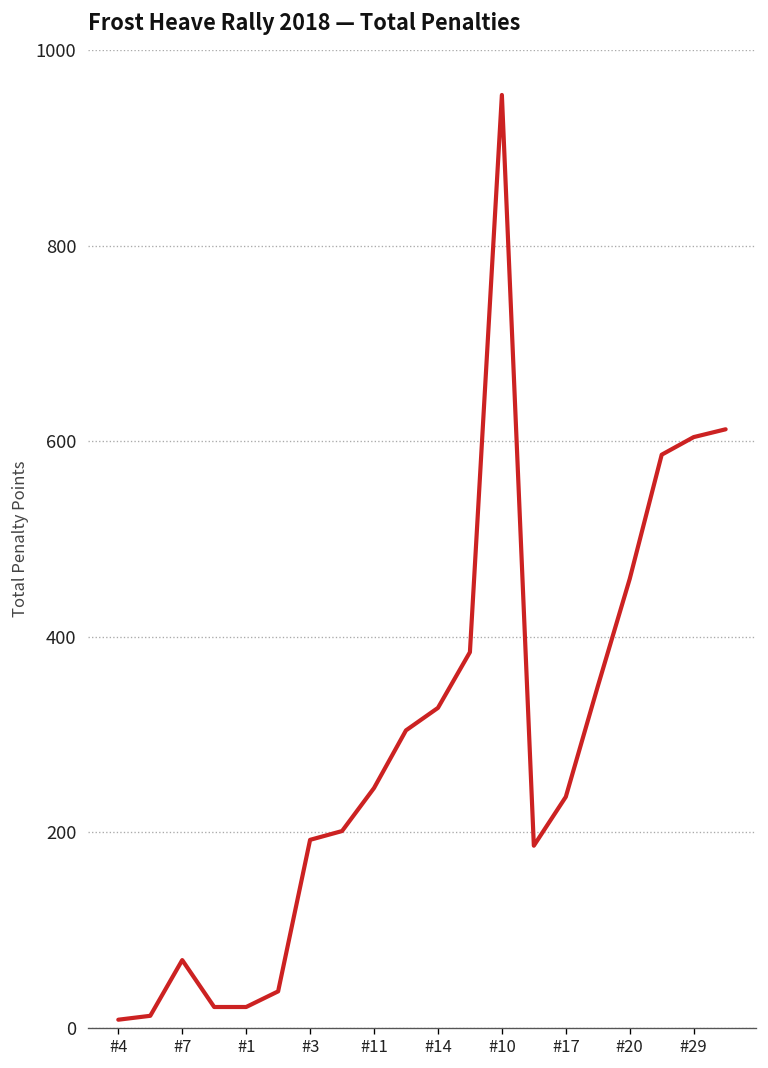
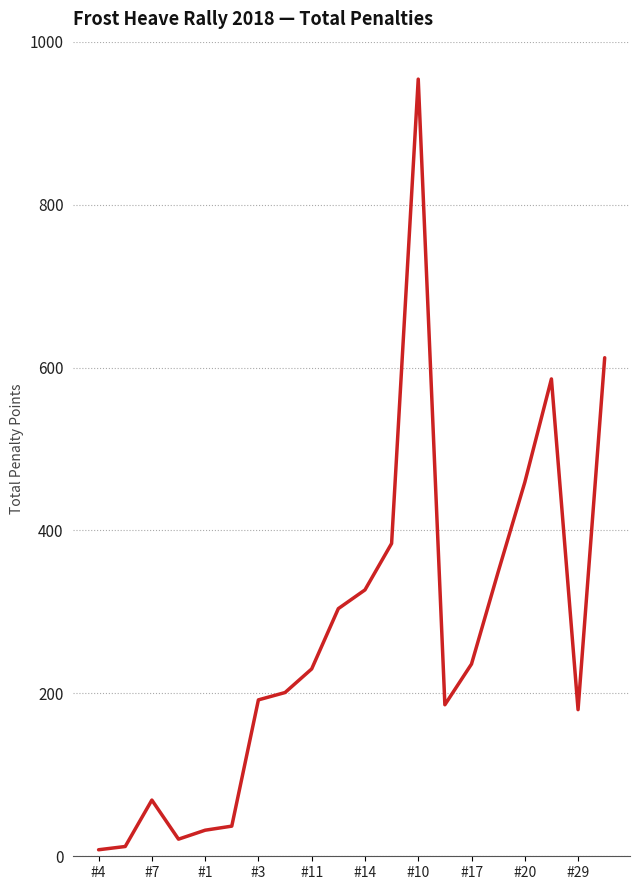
  {
    "#4": 10,
    "#7": 70,
-   "#1": 20,
+   "#1": 30,
    "#3": 190,
-   "#11": 250,
+   "#11": 230,
    "#14": 330,
    "#10": 950,
    "#17": 240,
    "#20": 460,
-   "#29": 600
+   "#29": 180
  }
